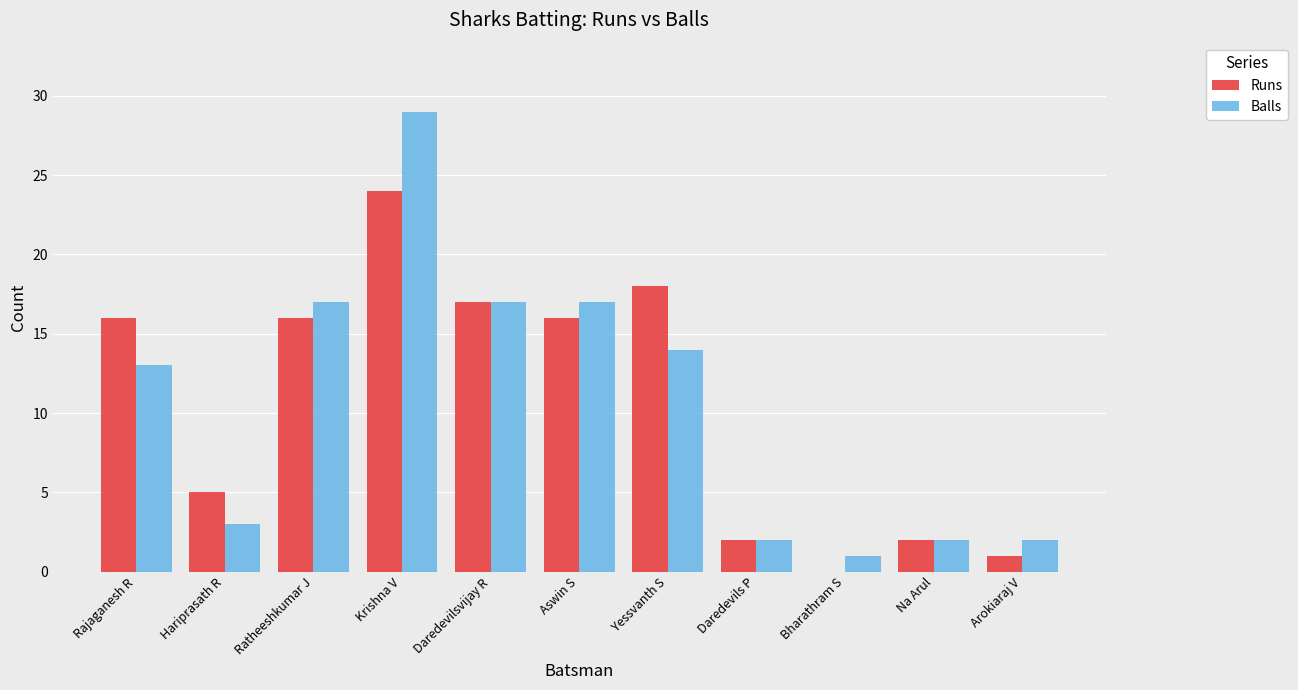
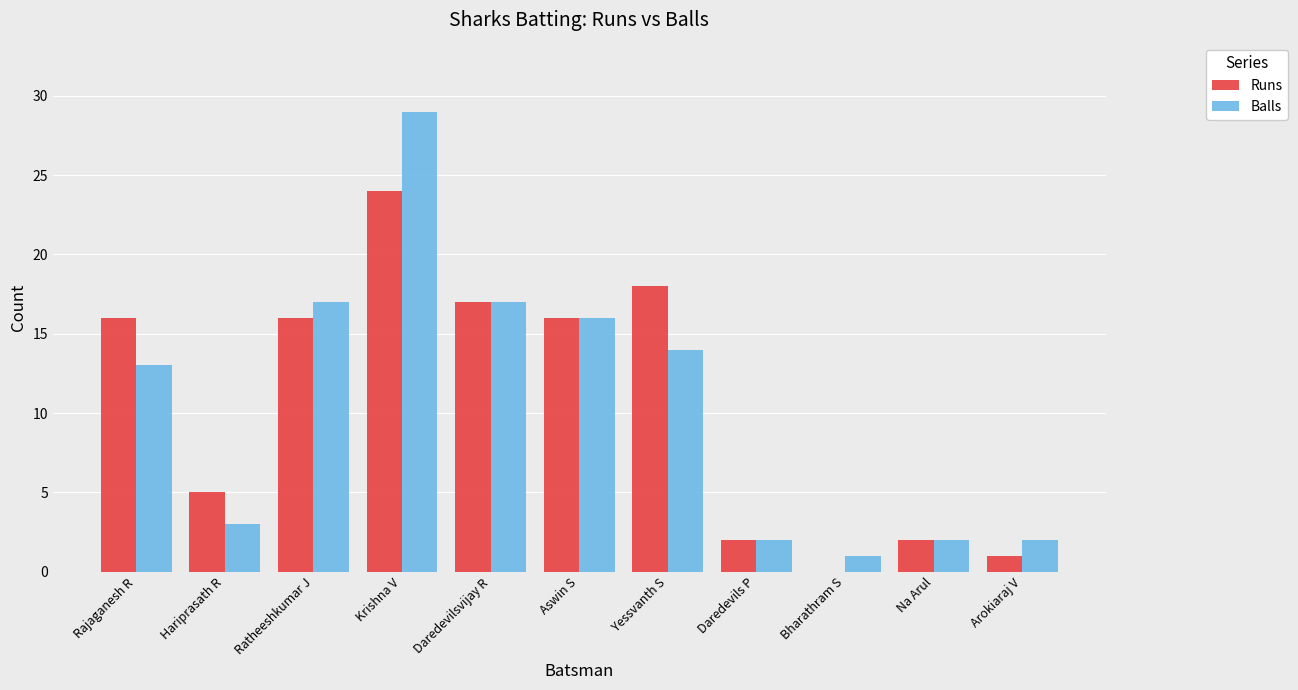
  {
    "Runs": {
      "Rajaganesh R": 16,
      "Hariprasath R": 5,
      "Ratheeshkumar J": 16,
      "Krishna V": 24,
      "Daredevilsvijay R": 17,
      "Aswin S": 16,
      "Yessvanth S": 18,
      "Daredevils P": 2,
      "Bharathram S": 0,
      "Na Arul": 2,
      "Arokiaraj V": 1
    },
    "Balls": {
      "Rajaganesh R": 13,
      "Hariprasath R": 3,
      "Ratheeshkumar J": 17,
      "Krishna V": 29,
      "Daredevilsvijay R": 17,
-     "Aswin S": 17,
+     "Aswin S": 16,
      "Yessvanth S": 14,
      "Daredevils P": 2,
      "Bharathram S": 1,
      "Na Arul": 2,
      "Arokiaraj V": 2
    }
  }
